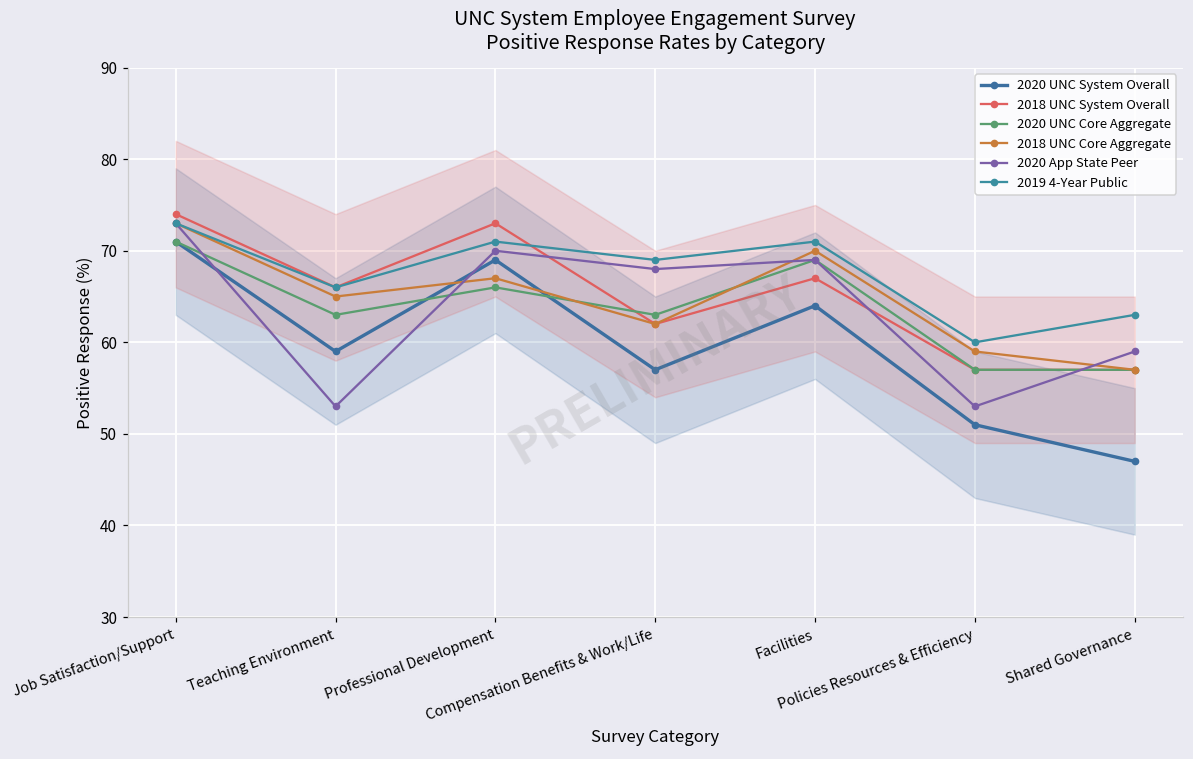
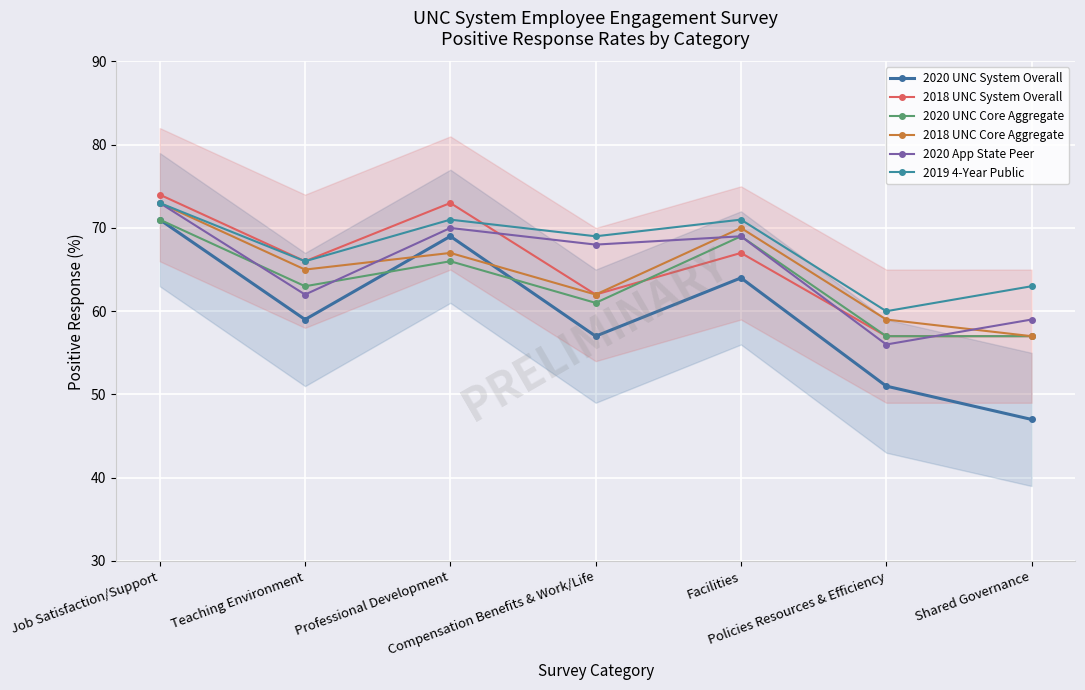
  {
    "2020 UNC Core Aggregate": {
      "Teaching Environment": 63,
      "Professional Development": 66,
-     "Compensation Benefits & Work/Life": 63
+     "Compensation Benefits & Work/Life": 61
    },
    "2020 App State Peer": {
-     "Teaching Environment": 53,
+     "Teaching Environment": 62,
      "Professional Development": 70,
      "Compensation Benefits & Work/Life": 68,
-     "Policies Resources & Efficiency": 53,
+     "Policies Resources & Efficiency": 56,
      "Shared Governance": 59
    }
  }
